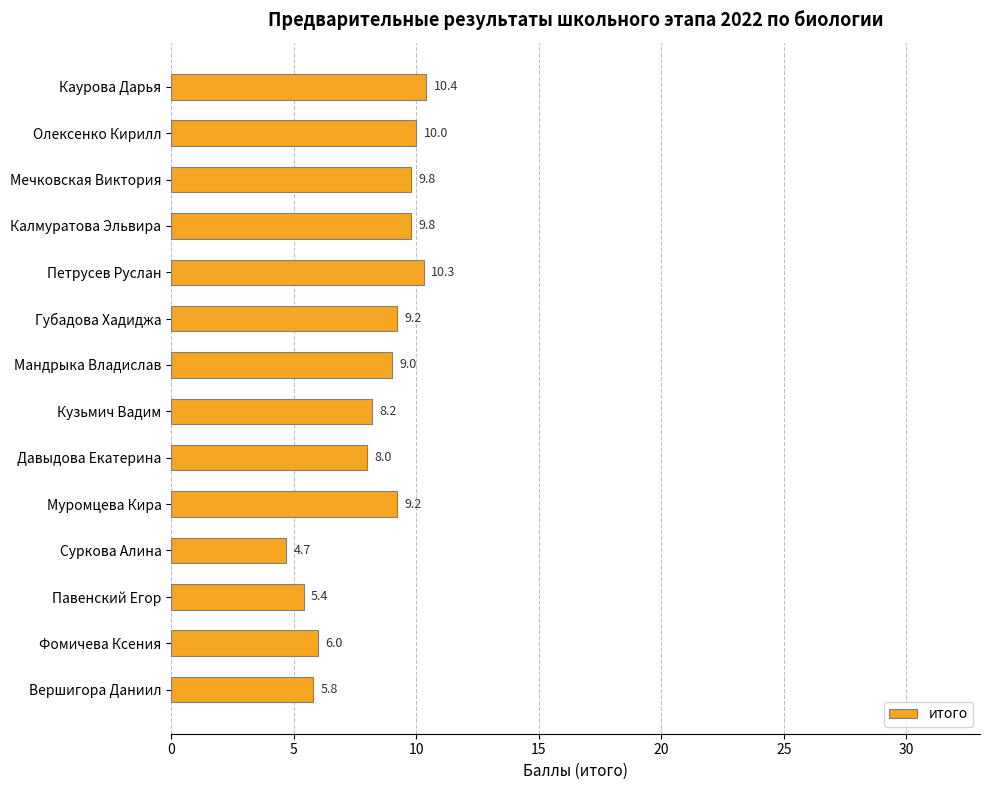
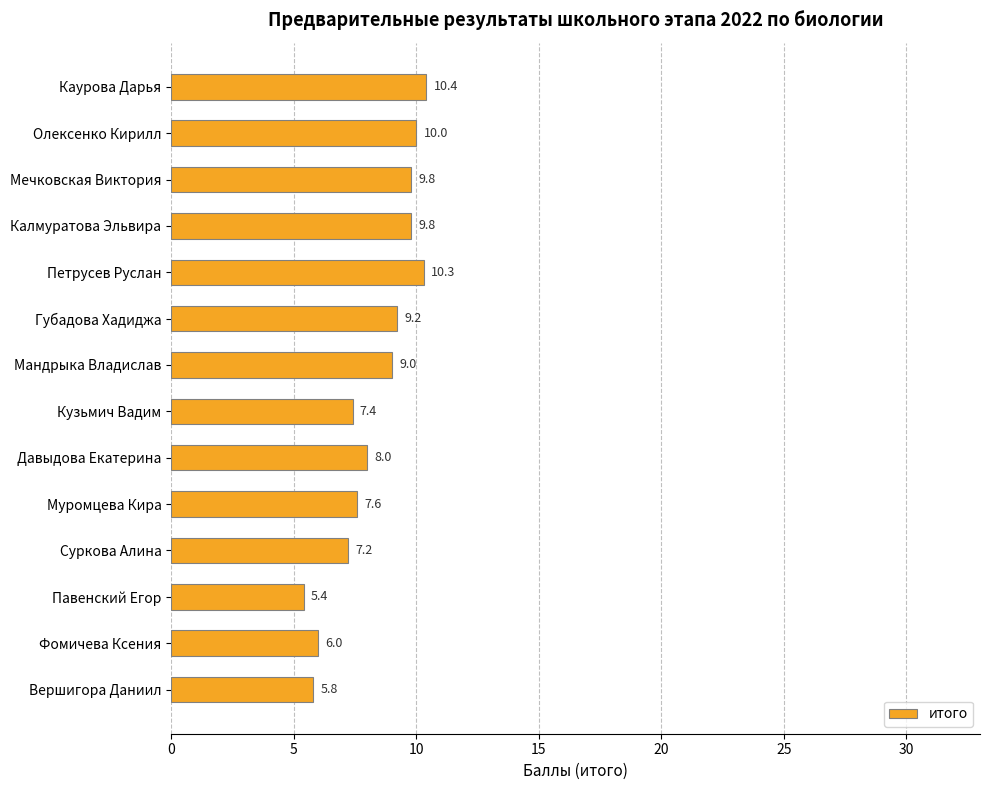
  {
    "Каурова Дарья": 10.4,
    "Олексенко Кирилл": 10.0,
    "Мечковская Виктория": 9.8,
    "Калмуратова Эльвира": 9.8,
    "Петрусев Руслан": 10.3,
    "Губадова Хадиджа": 9.2,
    "Мандрыка Владислав": 9.0,
-   "Кузьмич Вадим": 8.2,
+   "Кузьмич Вадим": 7.4,
    "Давыдова Екатерина": 8.0,
-   "Муромцева Кира": 9.2,
-   "Суркова Алина": 4.7,
+   "Муромцева Кира": 7.6,
+   "Суркова Алина": 7.2,
    "Павенский Егор": 5.4,
    "Фомичева Ксения": 6.0,
    "Вершигора Даниил": 5.8
  }
